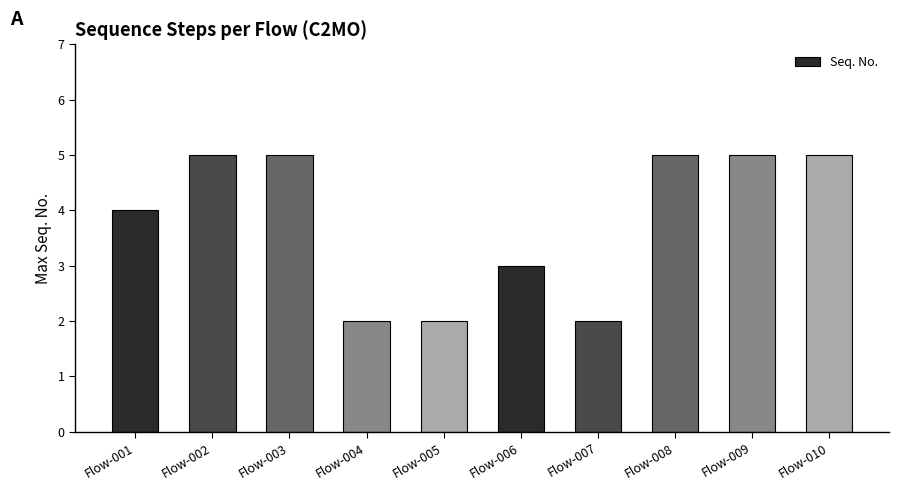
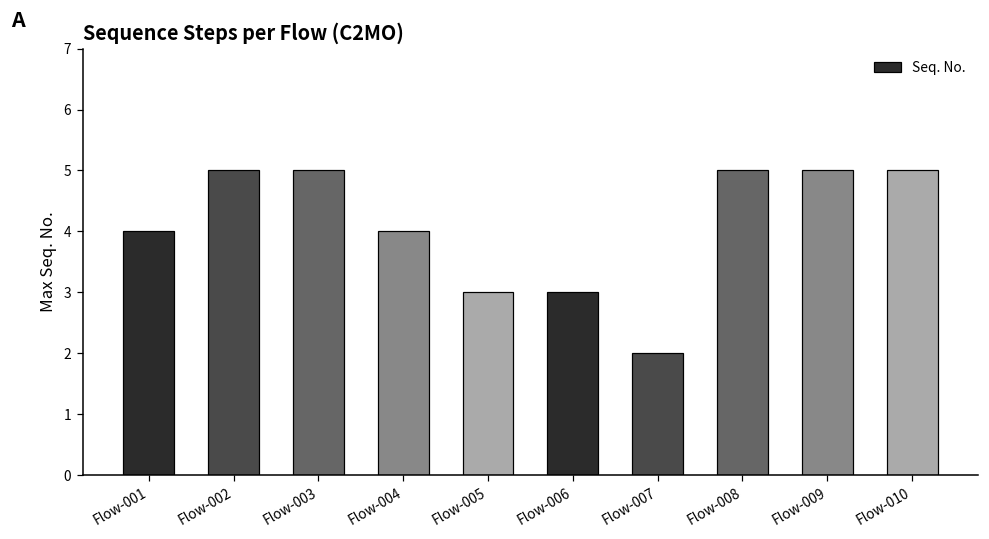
  {
    "Flow-001": 4,
    "Flow-002": 5,
    "Flow-003": 5,
-   "Flow-004": 2,
-   "Flow-005": 2,
+   "Flow-004": 4,
+   "Flow-005": 3,
    "Flow-006": 3,
    "Flow-007": 2,
    "Flow-008": 5,
    "Flow-009": 5,
    "Flow-010": 5
  }
